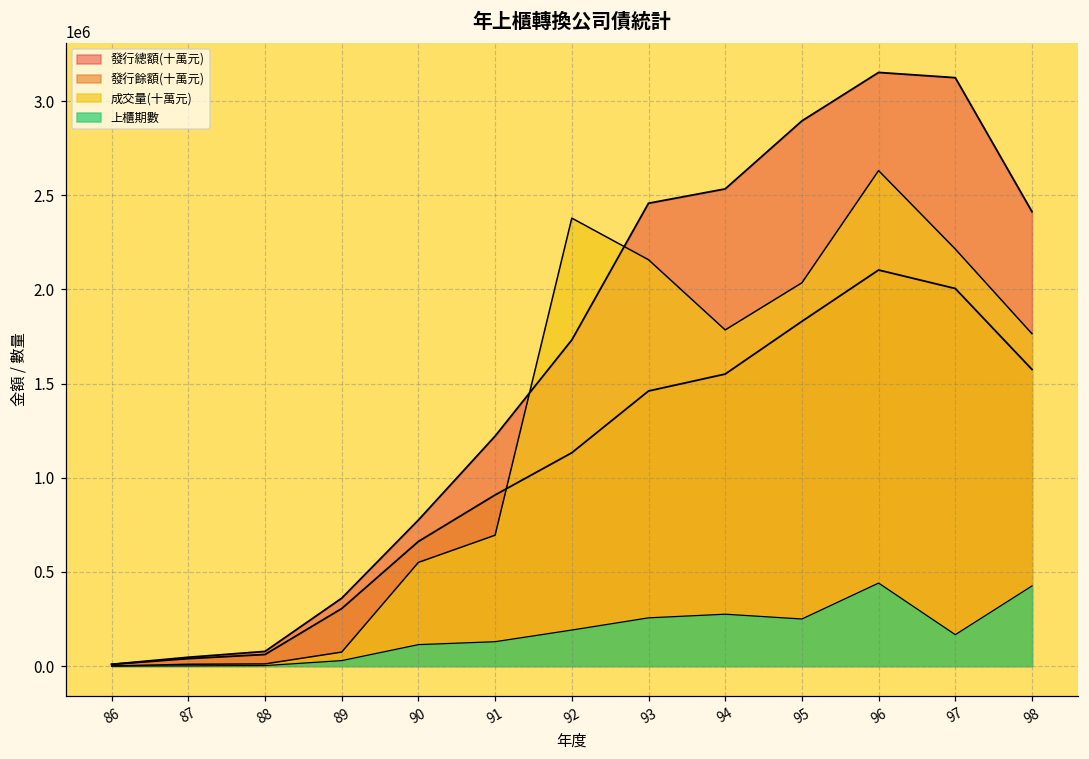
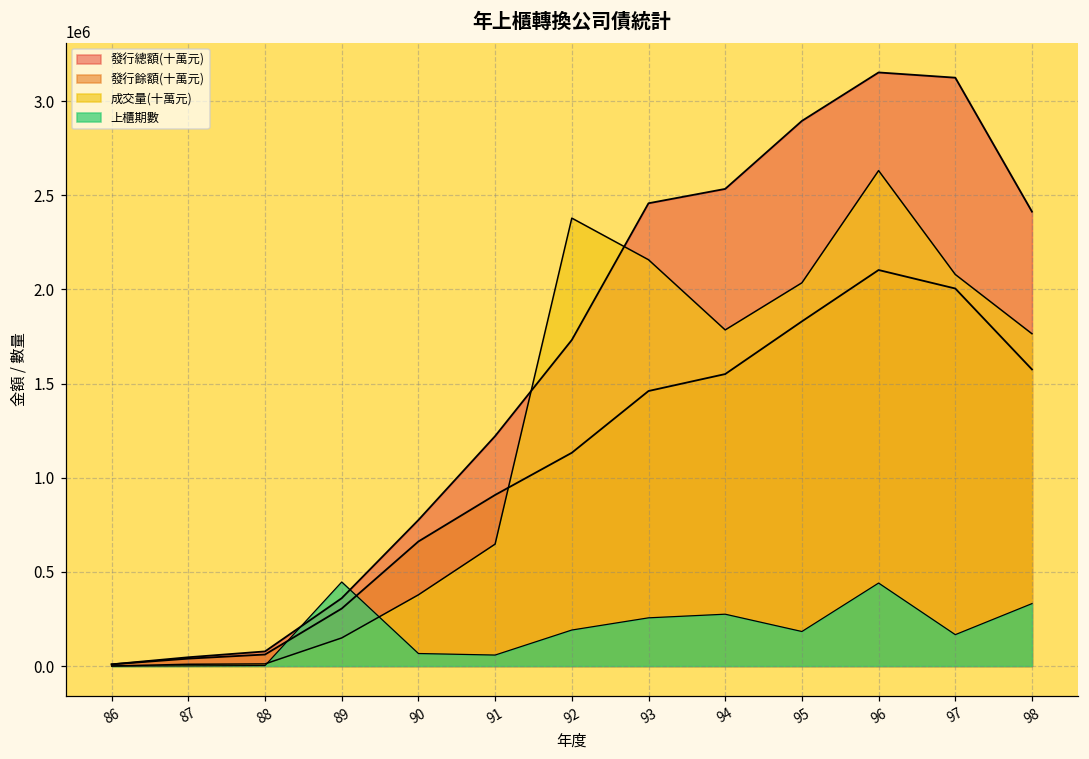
  {
    "成交量(十萬元)": {
-     "89": 70000,
-     "90": 550000,
-     "91": 690000,
+     "89": 150000,
+     "90": 380000,
+     "91": 650000,
      "92": 2380000,
      "93": 2160000,
      "94": 1780000,
      "95": 2030000,
      "96": 2630000,
-     "97": 2210000,
+     "97": 2080000,
      "98": 1760000
    },
    "上櫃期數": {
-     "89": 30000,
-     "90": 110000,
-     "91": 130000,
+     "89": 450000,
+     "90": 70000,
+     "91": 60000,
      "92": 190000,
      "93": 260000,
      "94": 280000,
-     "95": 250000,
+     "95": 180000,
      "96": 440000,
      "97": 170000,
-     "98": 430000
+     "98": 330000
    }
  }
